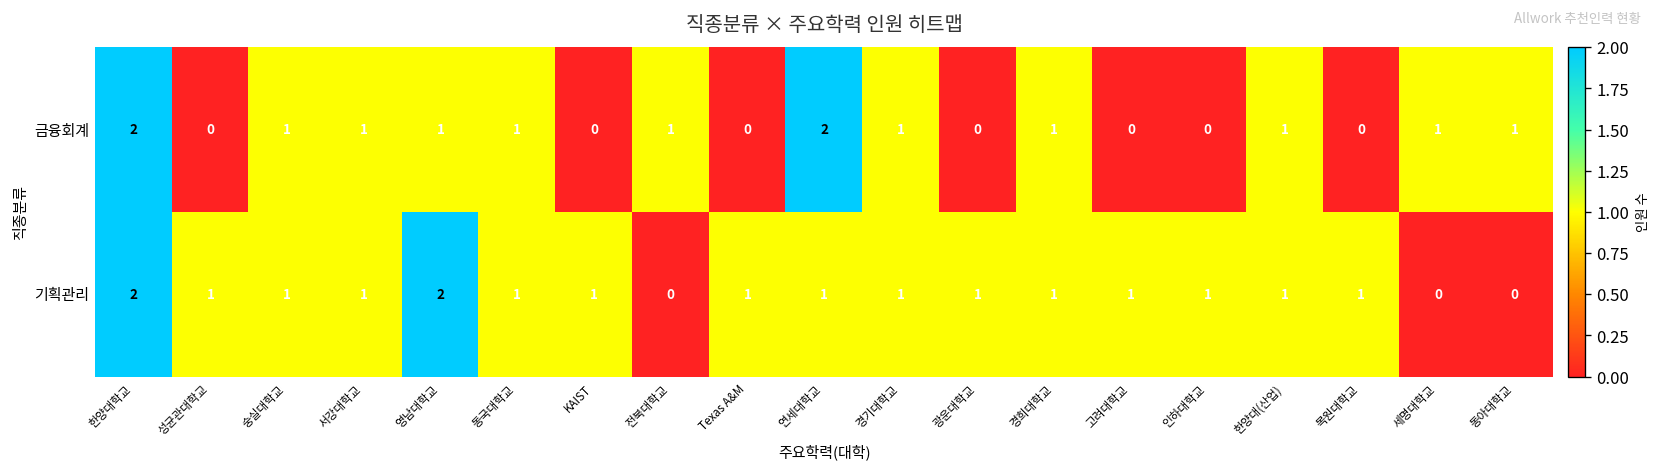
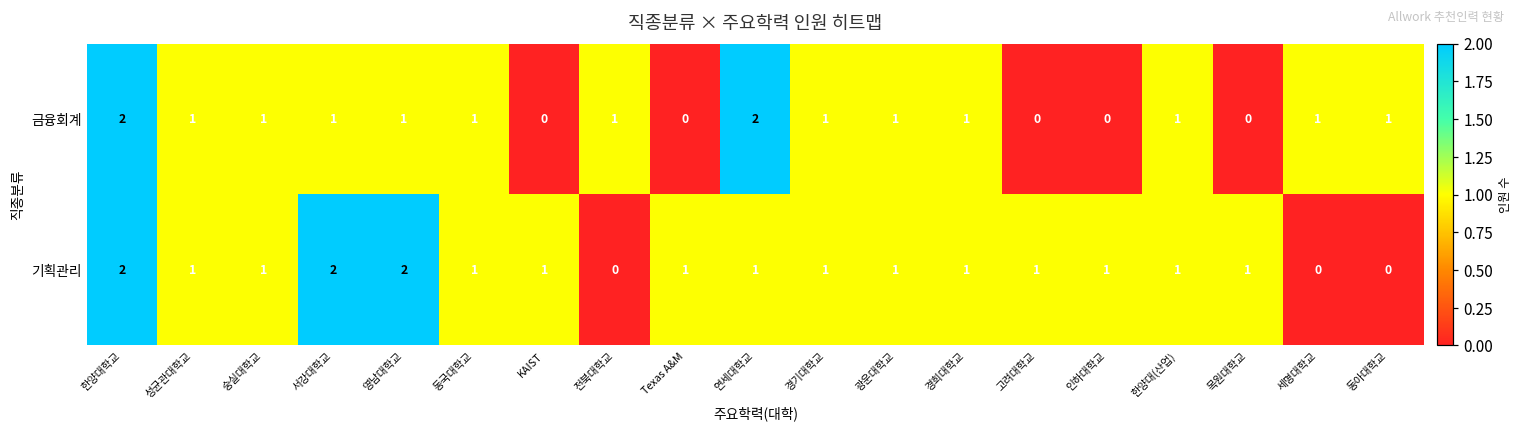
  {
    "금융회계": {
      "한양대학교": 2,
-     "성균관대학교": 0,
+     "성균관대학교": 1,
      "숭실대학교": 1,
      "서강대학교": 1,
      "영남대학교": 1,
      "동국대학교": 1,
      "KAIST": 0,
      "전북대학교": 1,
      "Texas A&M": 0,
      "연세대학교": 2,
      "경기대학교": 1,
-     "광운대학교": 0,
+     "광운대학교": 1,
      "경희대학교": 1,
      "고려대학교": 0,
      "인하대학교": 0,
      "한양대(산업)": 1,
      "목원대학교": 0,
      "세명대학교": 1,
      "동아대학교": 1
    },
    "기획관리": {
      "한양대학교": 2,
      "성균관대학교": 1,
      "숭실대학교": 1,
-     "서강대학교": 1,
+     "서강대학교": 2,
      "영남대학교": 2,
      "동국대학교": 1,
      "KAIST": 1,
      "전북대학교": 0,
      "Texas A&M": 1,
      "연세대학교": 1,
      "경기대학교": 1,
      "광운대학교": 1,
      "경희대학교": 1,
      "고려대학교": 1,
      "인하대학교": 1,
      "한양대(산업)": 1,
      "목원대학교": 1,
      "세명대학교": 0,
      "동아대학교": 0
    }
  }
